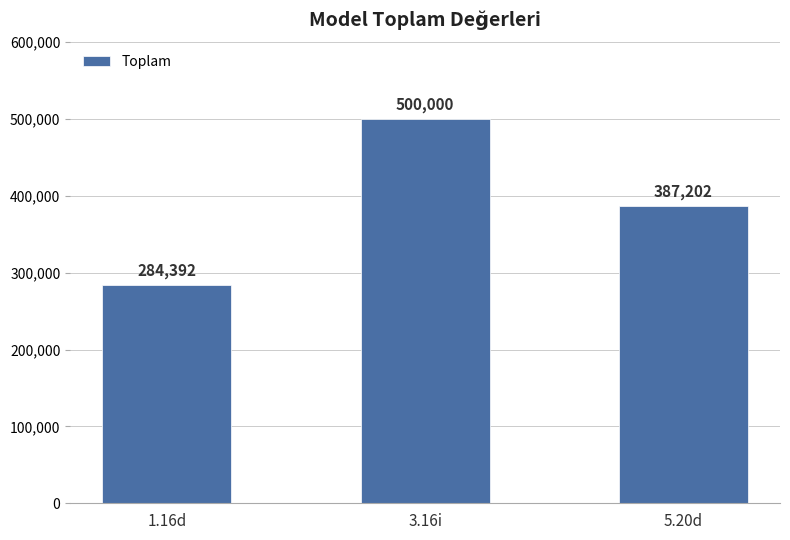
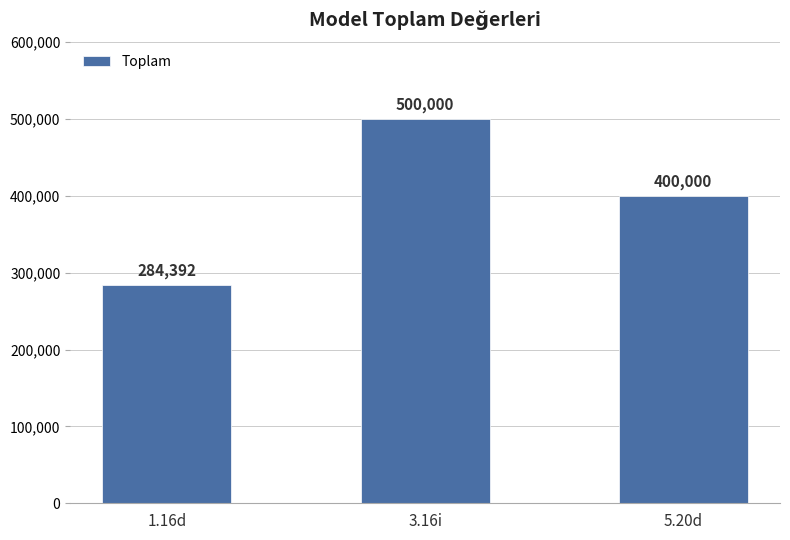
  {
    "1.16d": "284,392",
    "3.16i": "500,000",
-   "5.20d": "387,202"
+   "5.20d": "400,000"
  }
